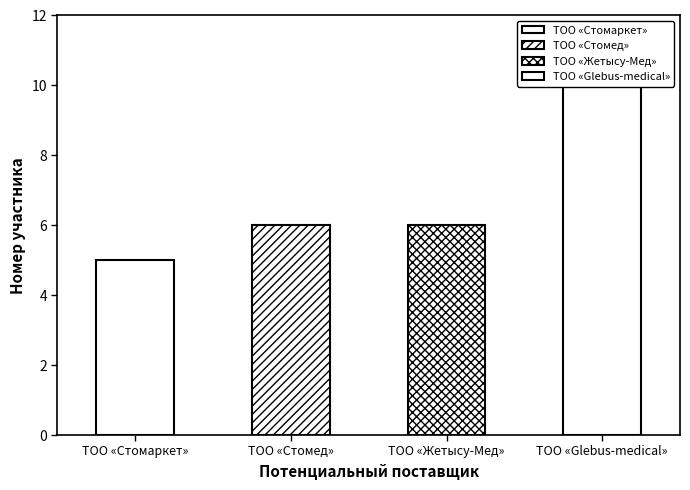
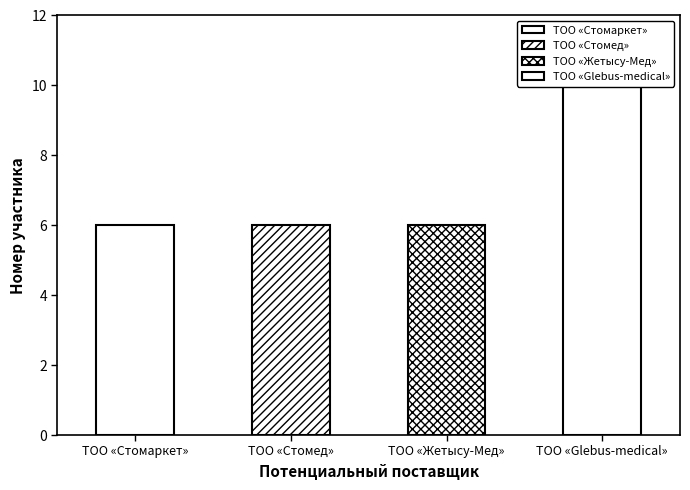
  {
-   "ТОО «Стомаркет»": 5,
+   "ТОО «Стомаркет»": 6,
    "ТОО «Стомед»": 6,
    "ТОО «Жетысу-Мед»": 6
  }
